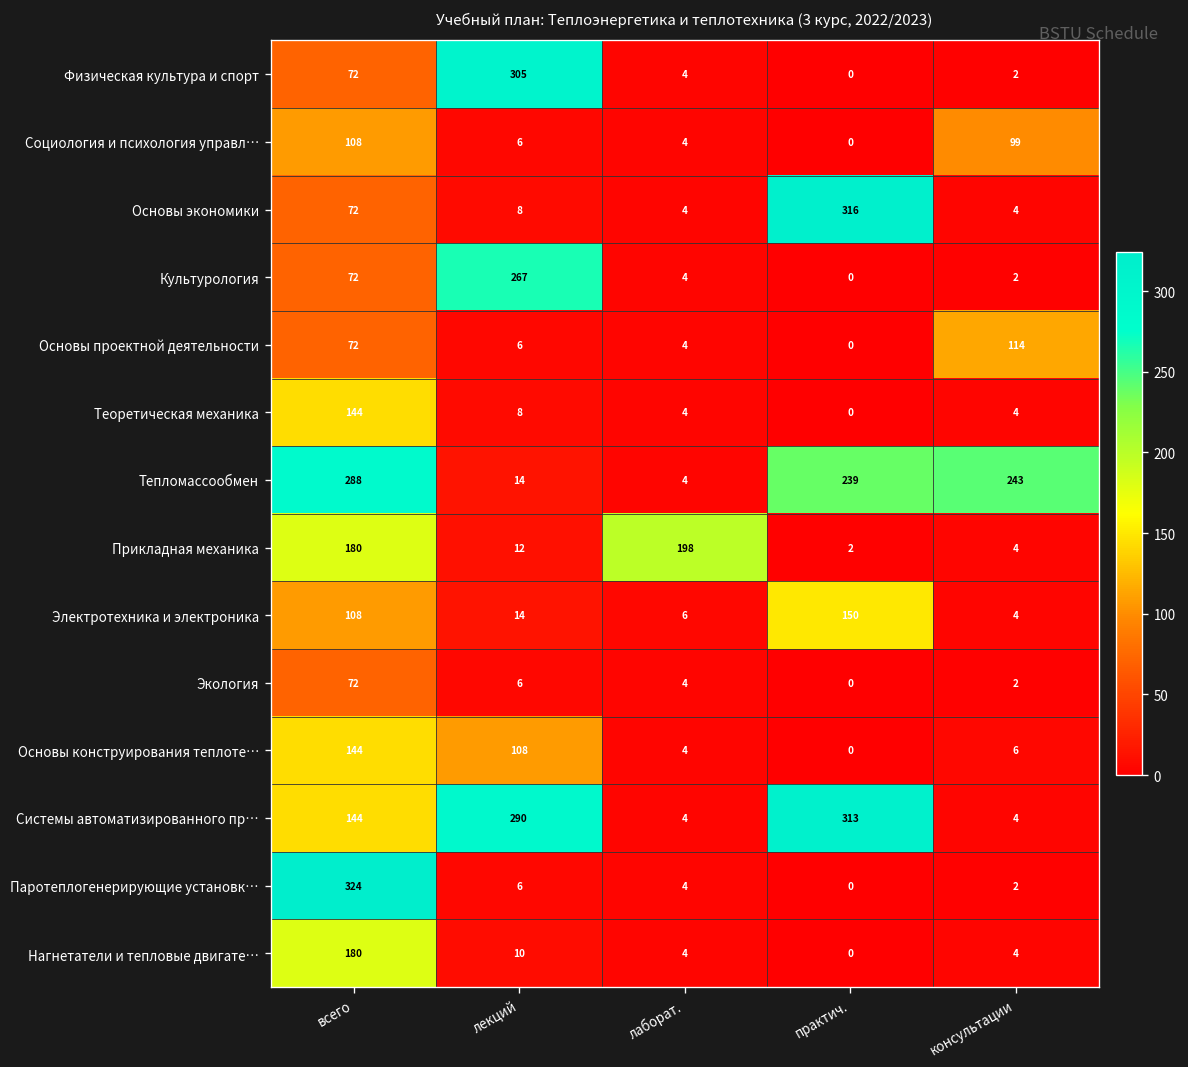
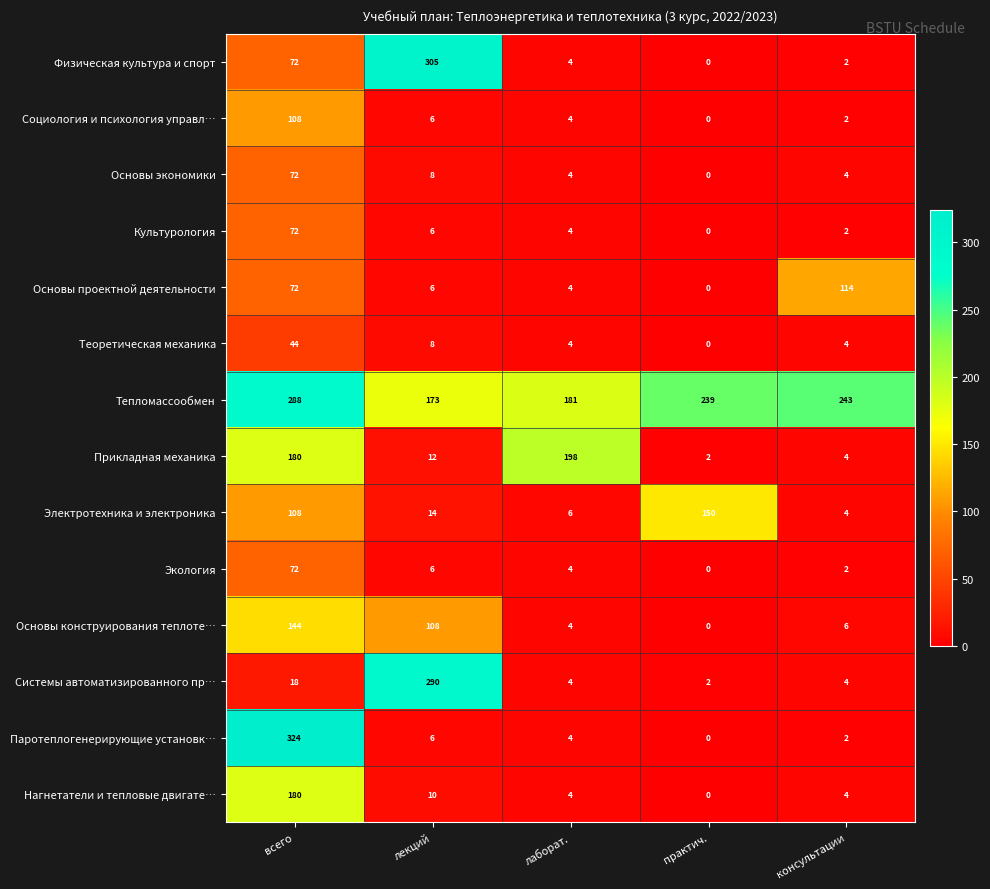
  {
    "Физическая культура и спорт": {
      "всего": 72,
      "лекций": 305,
      "лаборат.": 4,
      "практич.": 0,
      "консультации": 2
    },
    "Социология и психология управл…": {
      "всего": 108,
      "лекций": 6,
      "лаборат.": 4,
      "практич.": 0,
-     "консультации": 99
+     "консультации": 2
    },
    "Основы экономики": {
      "всего": 72,
      "лекций": 8,
      "лаборат.": 4,
-     "практич.": 316,
+     "практич.": 0,
      "консультации": 4
    },
    "Культурология": {
      "всего": 72,
-     "лекций": 267,
+     "лекций": 6,
      "лаборат.": 4,
      "практич.": 0,
      "консультации": 2
    },
    "Основы проектной деятельности": {
      "всего": 72,
      "лекций": 6,
      "лаборат.": 4,
      "практич.": 0,
      "консультации": 114
    },
    "Теоретическая механика": {
-     "всего": 144,
+     "всего": 44,
      "лекций": 8,
      "лаборат.": 4,
      "практич.": 0,
      "консультации": 4
    },
    "Тепломассообмен": {
      "всего": 288,
-     "лекций": 14,
-     "лаборат.": 4,
+     "лекций": 173,
+     "лаборат.": 181,
      "практич.": 239,
      "консультации": 243
    },
    "Прикладная механика": {
      "всего": 180,
      "лекций": 12,
      "лаборат.": 198,
      "практич.": 2,
      "консультации": 4
    },
    "Электротехника и электроника": {
      "всего": 108,
      "лекций": 14,
      "лаборат.": 6,
      "практич.": 150,
      "консультации": 4
    },
    "Экология": {
      "всего": 72,
      "лекций": 6,
      "лаборат.": 4,
      "практич.": 0,
      "консультации": 2
    },
    "Основы конструирования теплоте…": {
      "всего": 144,
      "лекций": 108,
      "лаборат.": 4,
      "практич.": 0,
      "консультации": 6
    },
    "Системы автоматизированного пр…": {
-     "всего": 144,
+     "всего": 18,
      "лекций": 290,
      "лаборат.": 4,
-     "практич.": 313,
+     "практич.": 2,
      "консультации": 4
    },
    "Паротеплогенерирующие установк…": {
      "всего": 324,
      "лекций": 6,
      "лаборат.": 4,
      "практич.": 0,
      "консультации": 2
    },
    "Нагнетатели и тепловые двигате…": {
      "всего": 180,
      "лекций": 10,
      "лаборат.": 4,
      "практич.": 0,
      "консультации": 4
    }
  }
